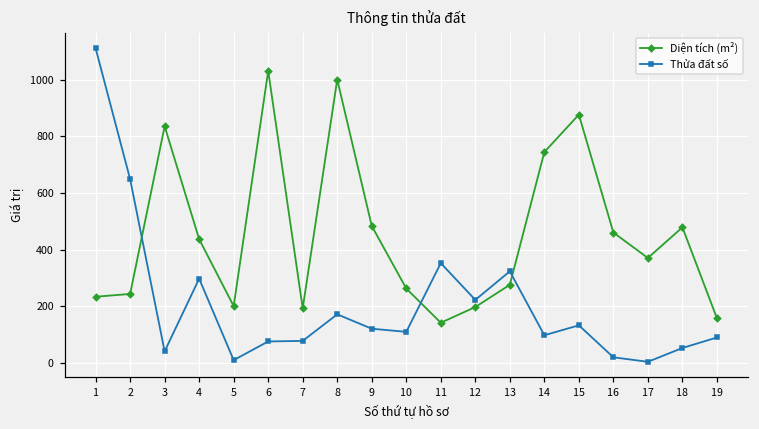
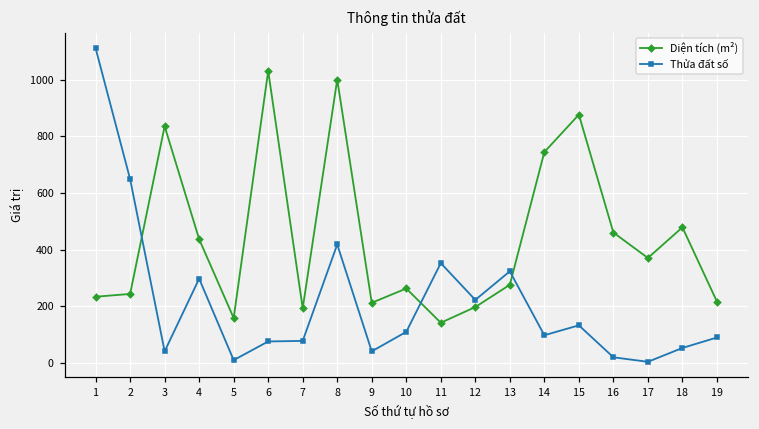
  {
    "Diện tích (m²)": {
      "1": 230,
      "2": 240,
      "3": 840,
      "4": 440,
-     "5": 200,
+     "5": 160,
      "6": 1030,
      "7": 190,
      "8": 1000,
-     "9": 480,
+     "9": 210,
      "10": 260,
      "11": 140,
      "12": 200,
      "13": 280,
      "14": 740,
      "15": 880,
      "16": 460,
      "17": 370,
      "18": 480,
-     "19": 160
+     "19": 220
    },
    "Thửa đất số": {
      "1": 1110,
      "2": 650,
      "3": 40,
      "4": 300,
      "5": 10,
      "6": 80,
      "7": 80,
-     "8": 170,
-     "9": 120,
+     "8": 420,
+     "9": 40,
      "10": 110,
      "11": 350,
      "12": 220,
      "13": 320,
      "14": 100,
      "15": 130,
      "16": 20,
      "17": 0,
      "18": 50,
      "19": 90
    }
  }
